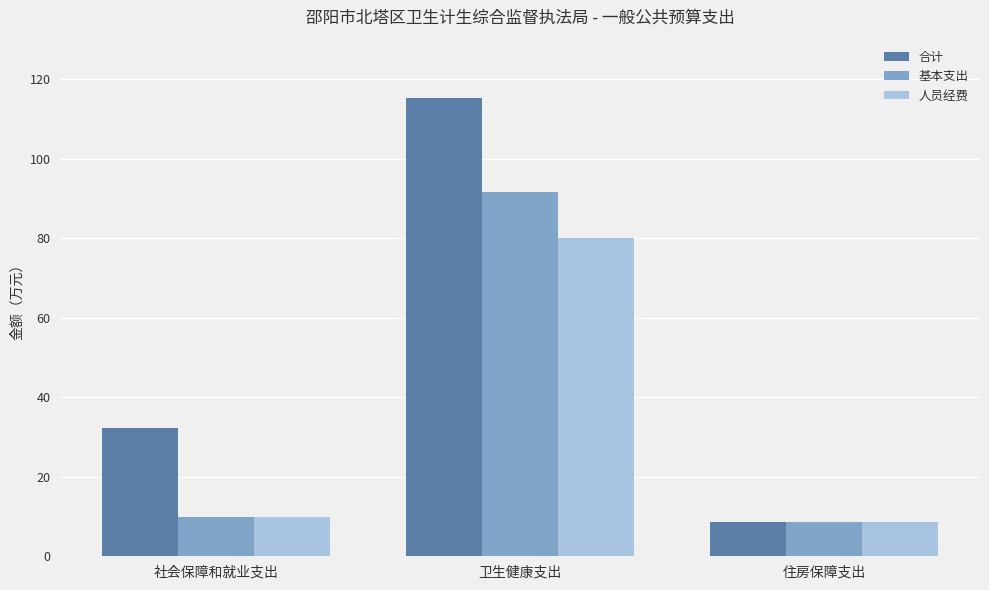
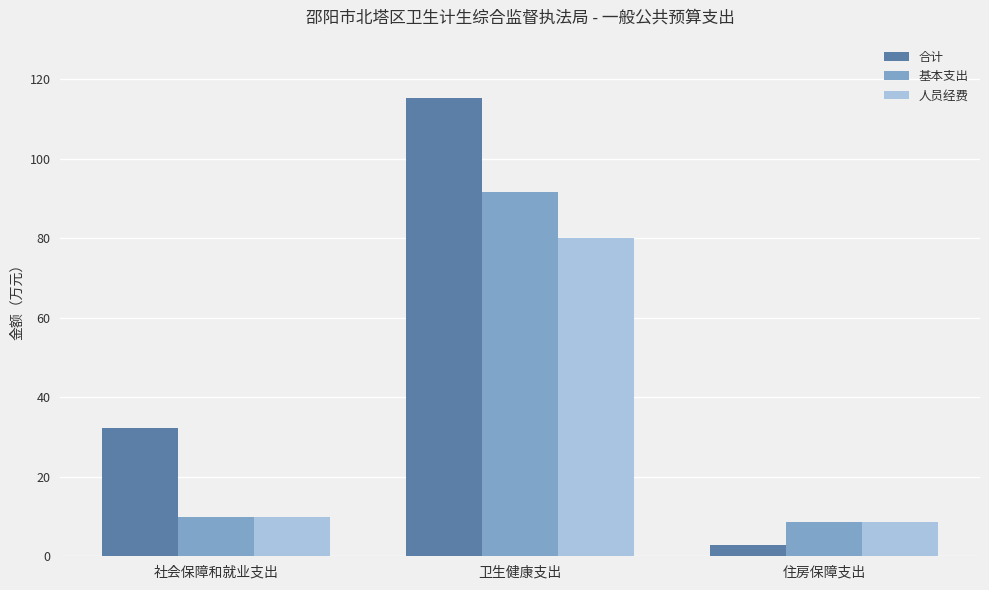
  {
    "合计": {
      "社会保障和就业支出": 32,
      "卫生健康支出": 115,
-     "住房保障支出": 9
+     "住房保障支出": 3
    }
  }
